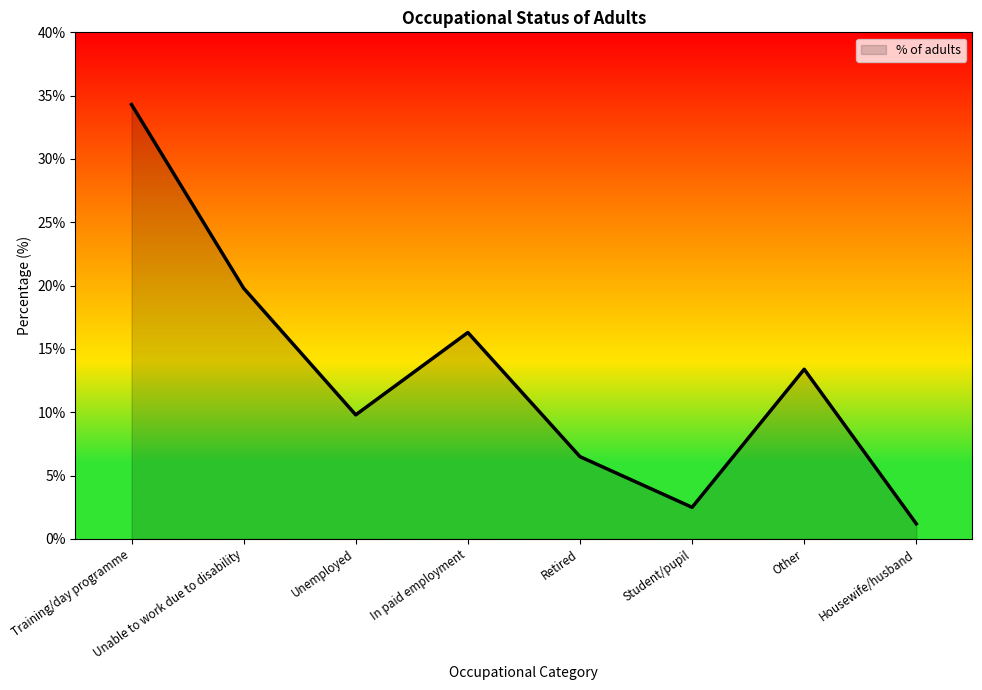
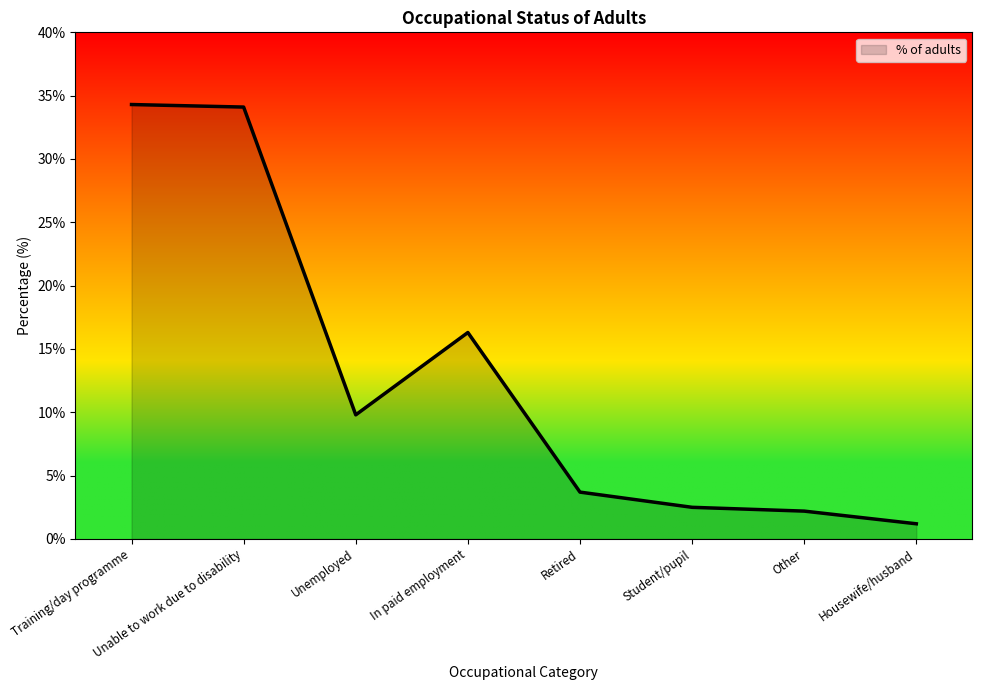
  {
    "Training/day programme": "34.3%",
-   "Unable to work due to disability": "19.8%",
+   "Unable to work due to disability": "34.1%",
    "Unemployed": "9.8%",
    "In paid employment": "16.3%",
-   "Retired": "6.5%",
+   "Retired": "3.7%",
    "Student/pupil": "2.5%",
-   "Other": "13.4%",
+   "Other": "2.2%",
    "Housewife/husband": "1.2%"
  }
